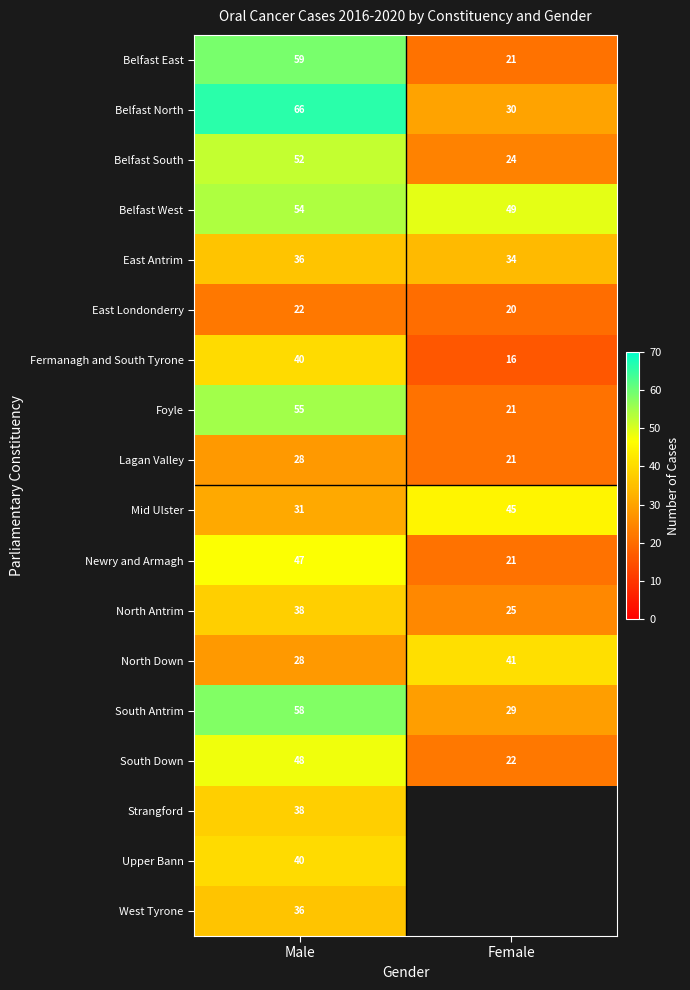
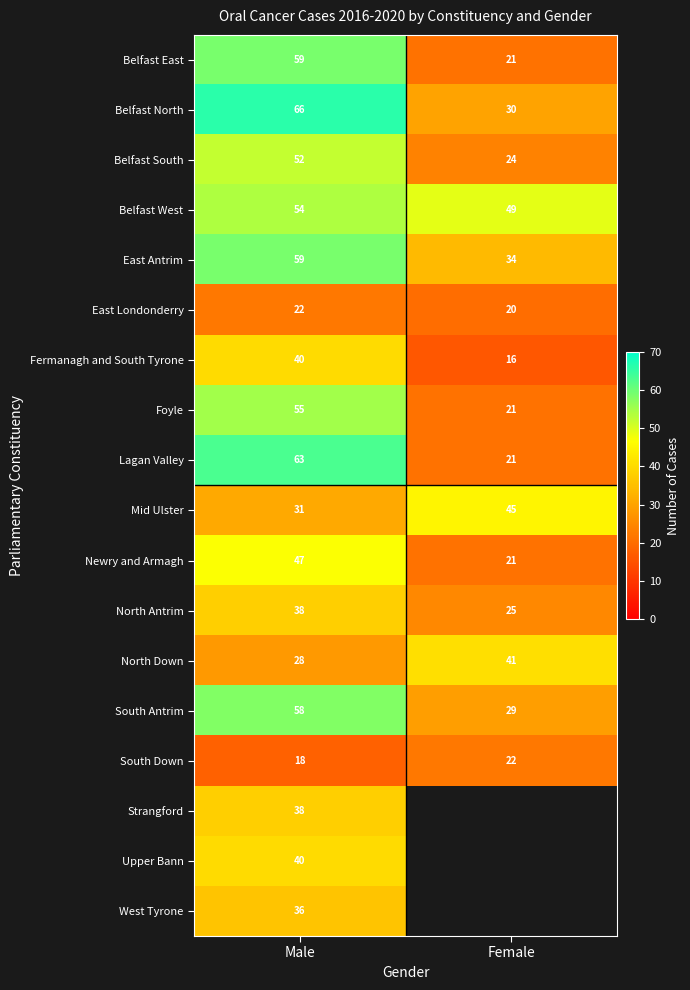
  {
    "Belfast East": {
      "Male": 59,
      "Female": 21
    },
    "Belfast North": {
      "Male": 66,
      "Female": 30
    },
    "Belfast South": {
      "Male": 52,
      "Female": 24
    },
    "Belfast West": {
      "Male": 54,
      "Female": 49
    },
    "East Antrim": {
-     "Male": 36,
+     "Male": 59,
      "Female": 34
    },
    "East Londonderry": {
      "Male": 22,
      "Female": 20
    },
    "Fermanagh and South Tyrone": {
      "Male": 40,
      "Female": 16
    },
    "Foyle": {
      "Male": 55,
      "Female": 21
    },
    "Lagan Valley": {
-     "Male": 28,
+     "Male": 63,
      "Female": 21
    },
    "Mid Ulster": {
      "Male": 31,
      "Female": 45
    },
    "Newry and Armagh": {
      "Male": 47,
      "Female": 21
    },
    "North Antrim": {
      "Male": 38,
      "Female": 25
    },
    "North Down": {
      "Male": 28,
      "Female": 41
    },
    "South Antrim": {
      "Male": 58,
      "Female": 29
    },
    "South Down": {
-     "Male": 48,
+     "Male": 18,
      "Female": 22
    },
    "Strangford": {
      "Male": 38
    },
    "Upper Bann": {
      "Male": 40
    },
    "West Tyrone": {
      "Male": 36
    }
  }
